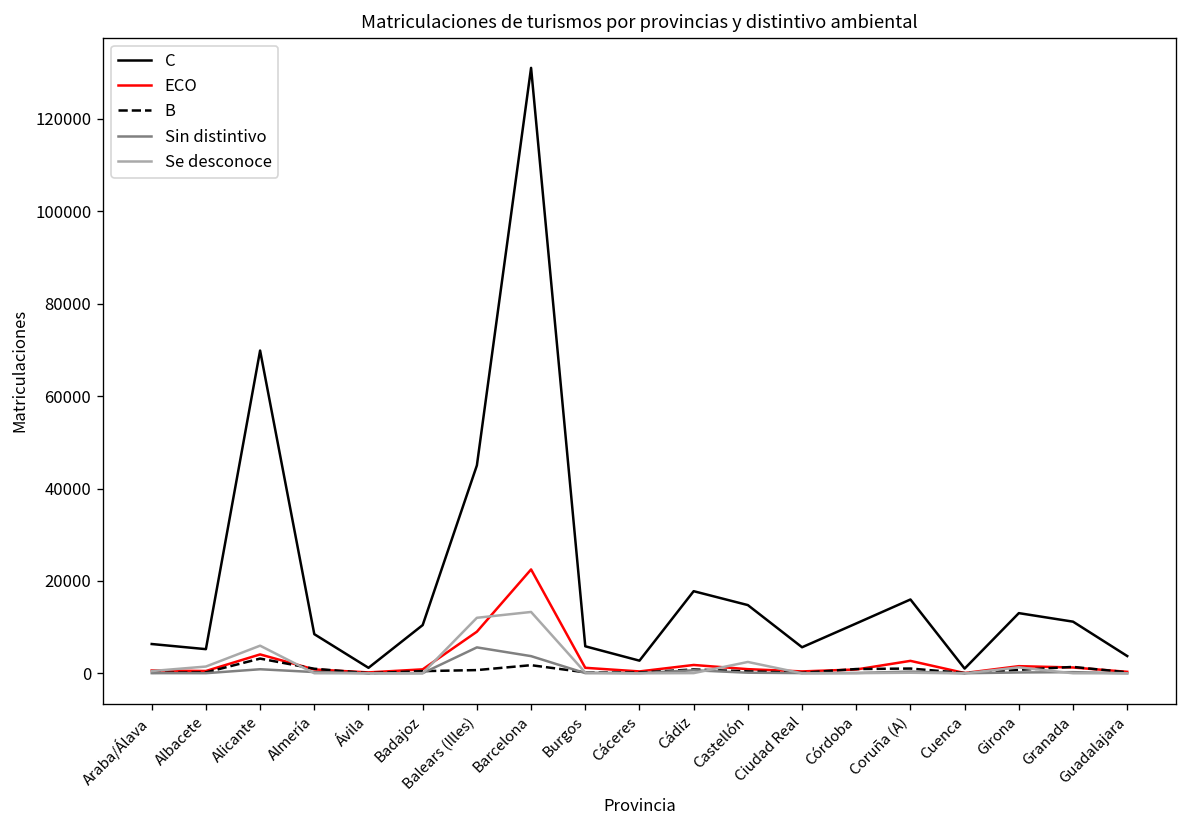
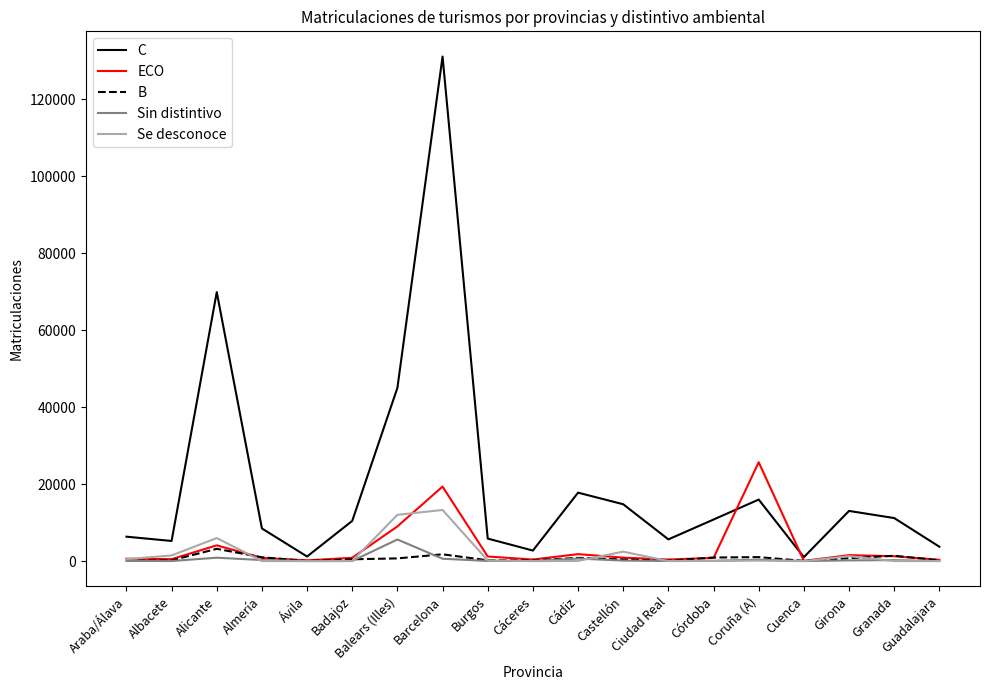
  {
    "ECO": {
      "Alicante": 4000,
      "Balears (Illes)": 9000,
-     "Barcelona": 22000,
+     "Barcelona": 19000,
      "Burgos": 1000,
      "Cádiz": 2000,
-     "Coruña (A)": 3000
+     "Coruña (A)": 26000
    },
    "Sin distintivo": {
      "Alicante": 1000,
      "Balears (Illes)": 6000,
-     "Barcelona": 4000
+     "Barcelona": 1000
    },
    "Se desconoce": {
      "Albacete": 1000,
      "Alicante": 6000,
      "Balears (Illes)": 12000,
      "Barcelona": 13000,
      "Castellón": 2000
    }
  }
